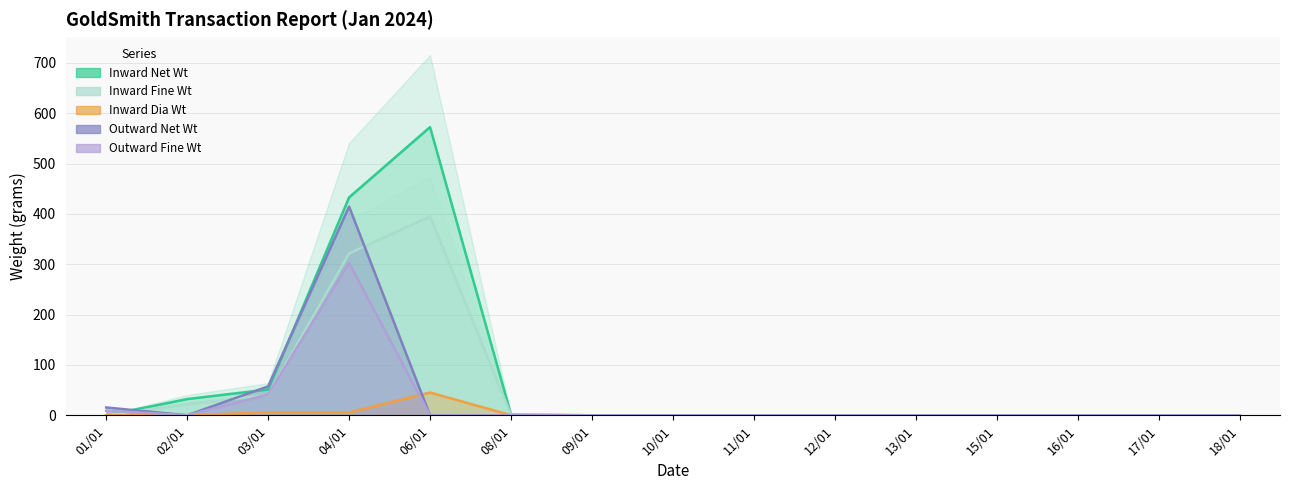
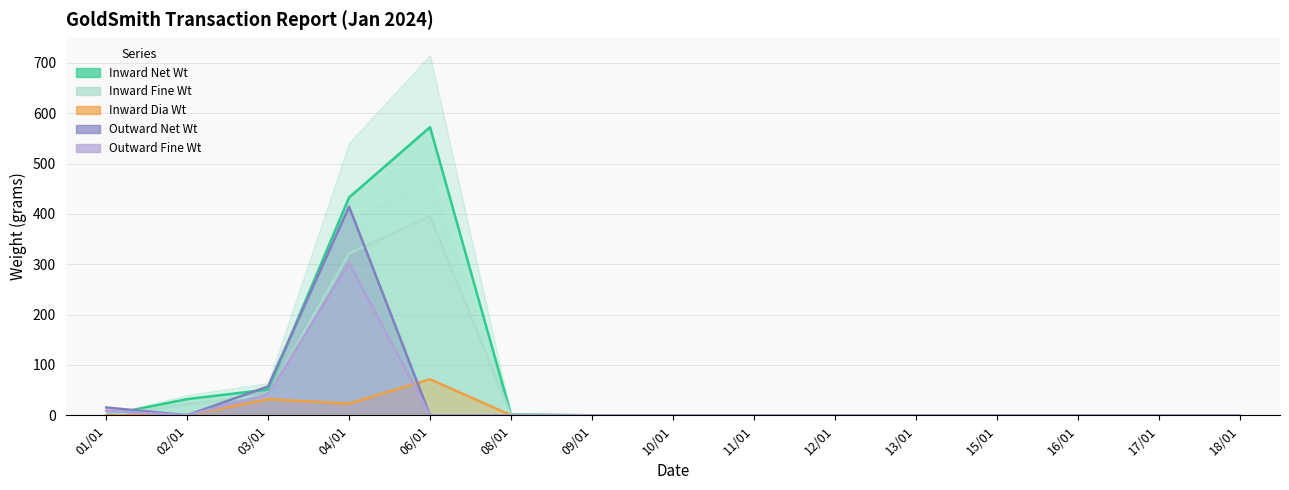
  {
    "Inward Dia Wt": {
-     "03/01": 10,
-     "04/01": 10,
-     "06/01": 50
+     "03/01": 30,
+     "04/01": 20,
+     "06/01": 70
    }
  }
